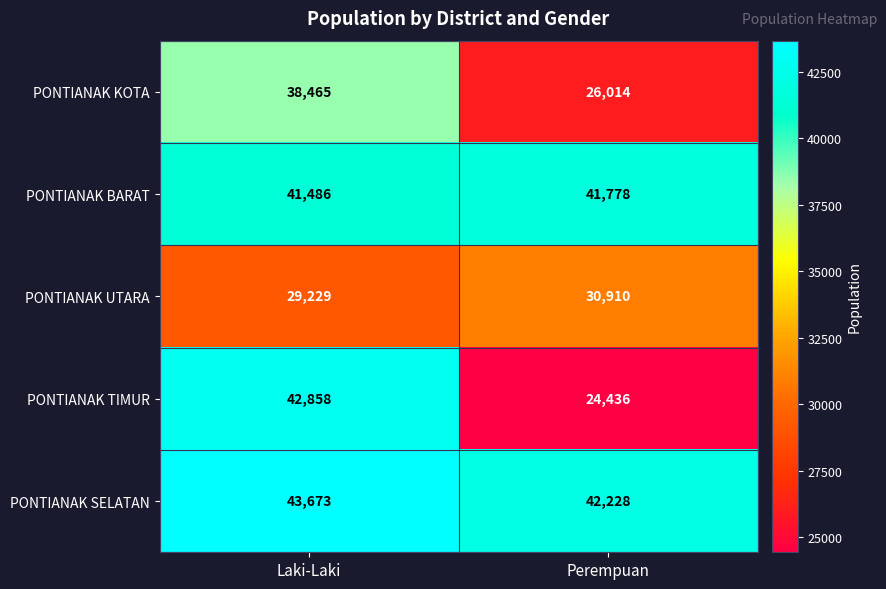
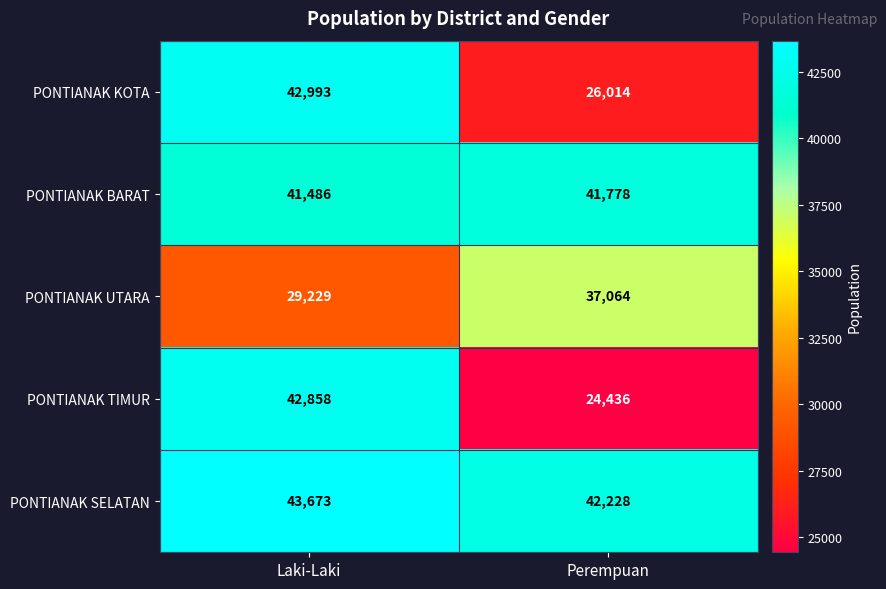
  {
    "PONTIANAK KOTA": {
-     "Laki-Laki": "38,465",
+     "Laki-Laki": "42,993",
      "Perempuan": "26,014"
    },
    "PONTIANAK BARAT": {
      "Laki-Laki": "41,486",
      "Perempuan": "41,778"
    },
    "PONTIANAK UTARA": {
      "Laki-Laki": "29,229",
-     "Perempuan": "30,910"
+     "Perempuan": "37,064"
    },
    "PONTIANAK TIMUR": {
      "Laki-Laki": "42,858",
      "Perempuan": "24,436"
    },
    "PONTIANAK SELATAN": {
      "Laki-Laki": "43,673",
      "Perempuan": "42,228"
    }
  }
